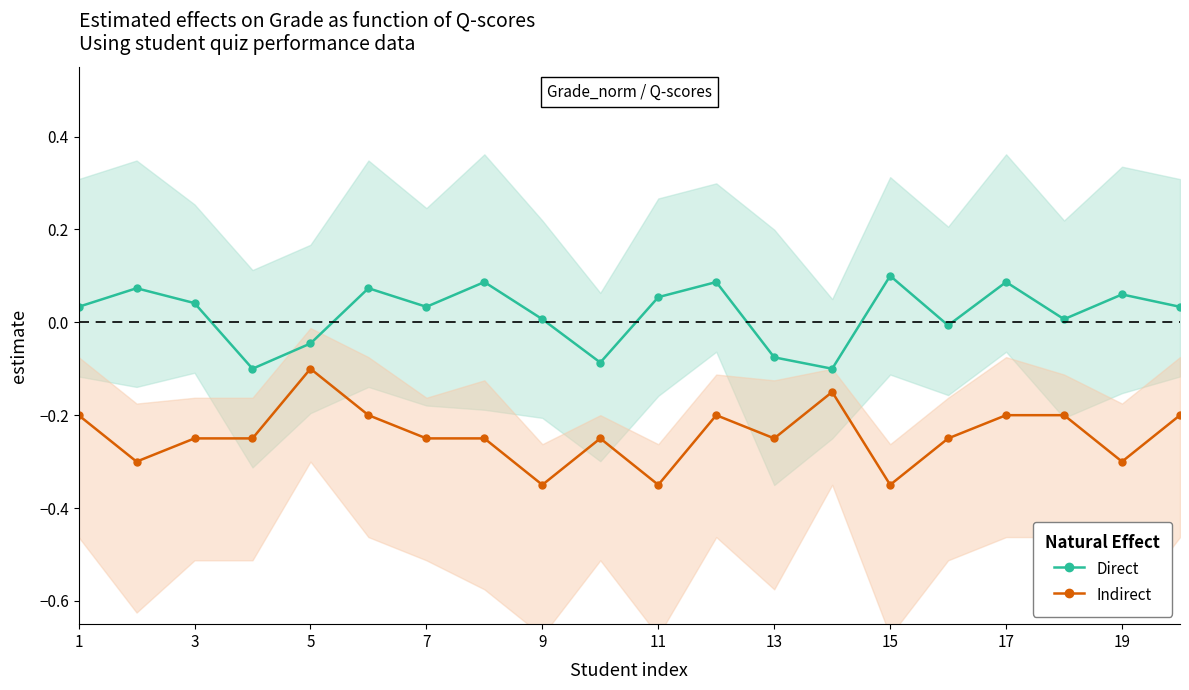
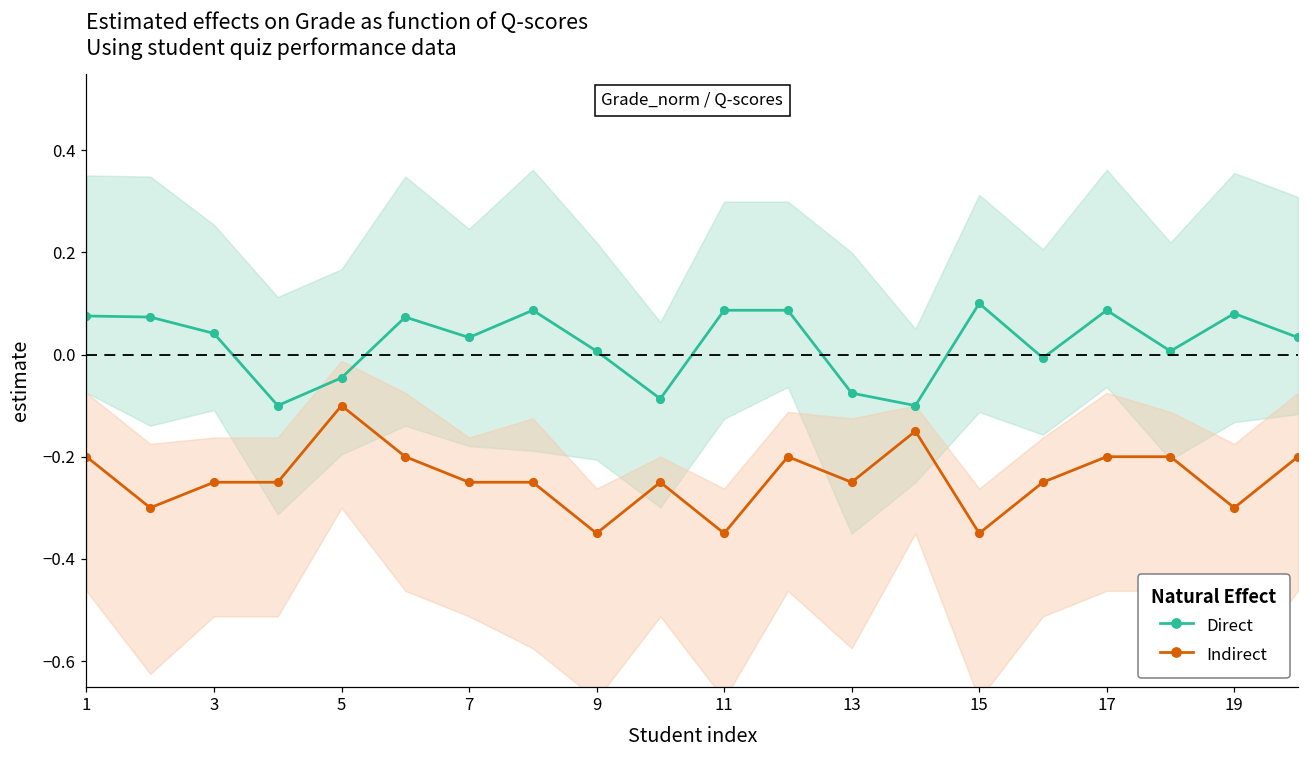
  {
    "Direct": {
-     "1": 0.03,
+     "1": 0.08,
      "3": 0.04,
      "5": -0.05,
      "7": 0.03,
      "9": 0.01,
-     "11": 0.05,
+     "11": 0.09,
      "13": -0.08,
      "15": 0.10,
      "17": 0.09,
-     "19": 0.06
+     "19": 0.08
    },
    "Indirect": {
      "1": -0.20,
      "3": -0.25,
      "5": -0.10,
      "7": -0.25,
      "9": -0.35,
      "11": -0.35,
      "13": -0.25,
      "15": -0.35,
      "17": -0.20,
      "19": -0.30
    }
  }
